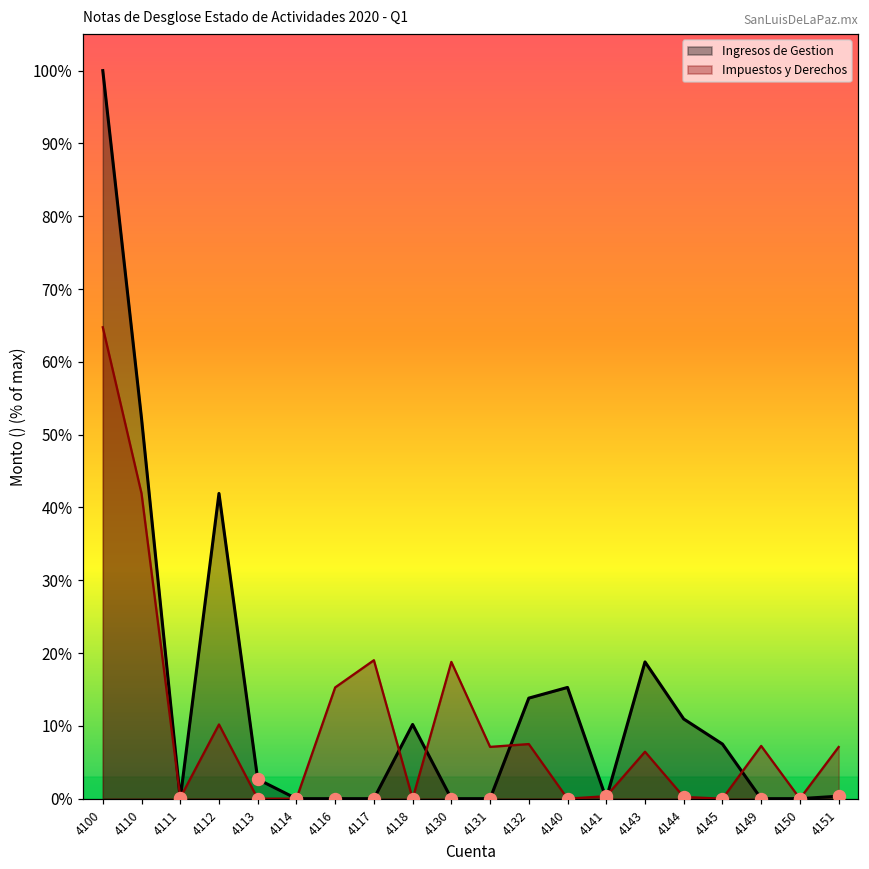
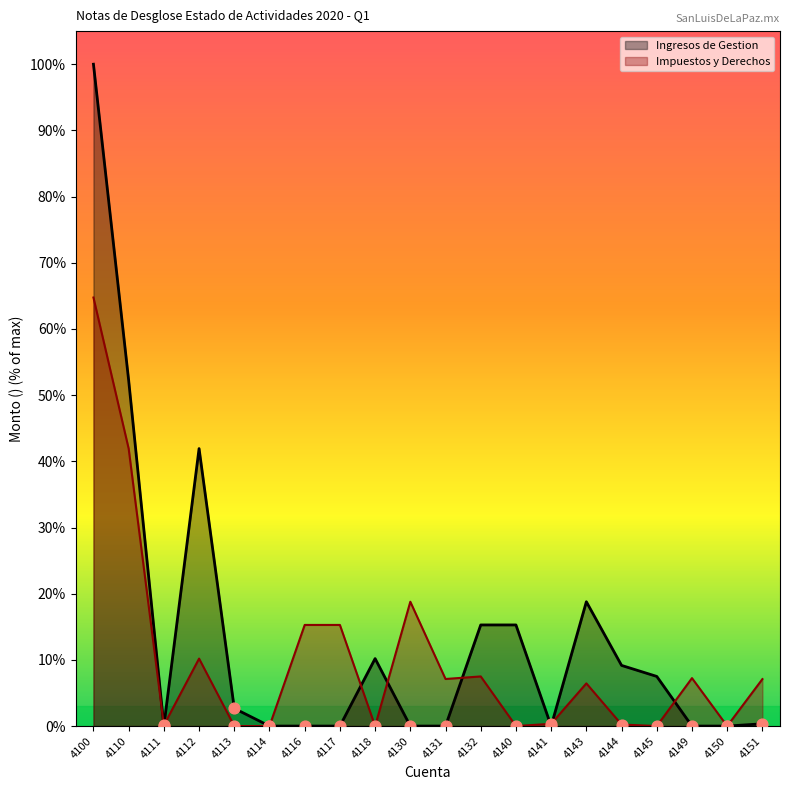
  {
    "Ingresos de Gestion": {
      "4100": "100%",
      "4110": "52%",
      "4112": "42%",
      "4118": "10%",
-     "4132": "14%",
+     "4132": "15%",
      "4140": "15%",
      "4143": "19%",
-     "4144": "11%",
+     "4144": "9%",
      "4145": "7%"
    },
    "Impuestos y Derechos": {
      "4100": "65%",
      "4110": "42%",
      "4112": "10%",
      "4116": "15%",
-     "4117": "19%",
+     "4117": "15%",
      "4130": "19%",
      "4131": "7%",
      "4132": "7%",
      "4143": "6%",
      "4149": "7%",
      "4151": "7%"
    }
  }
